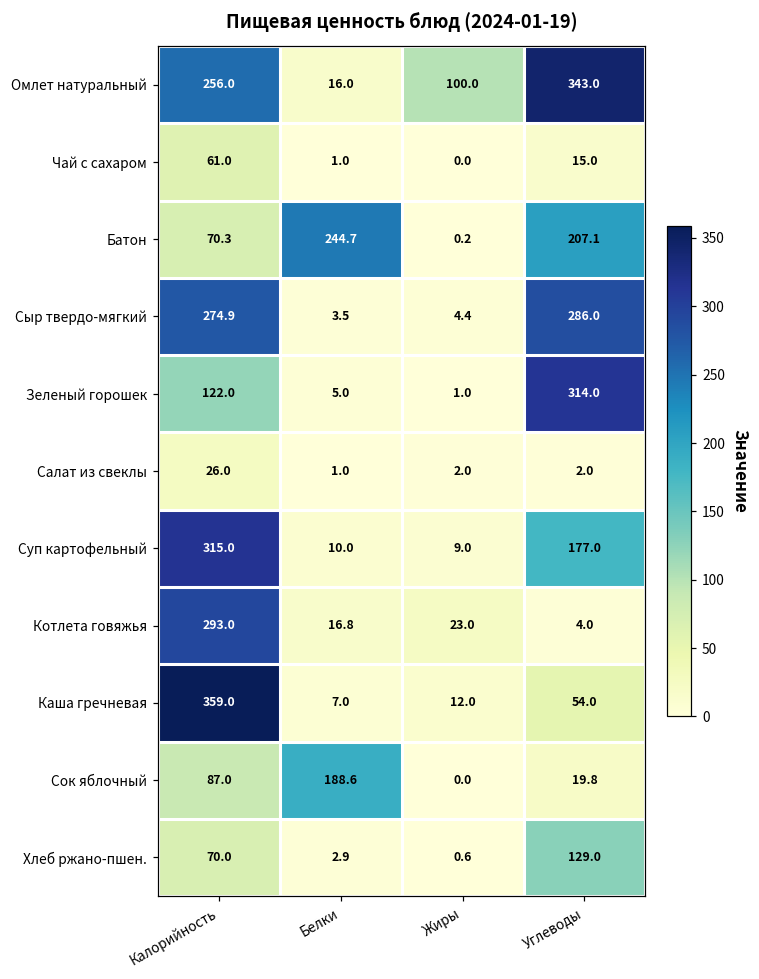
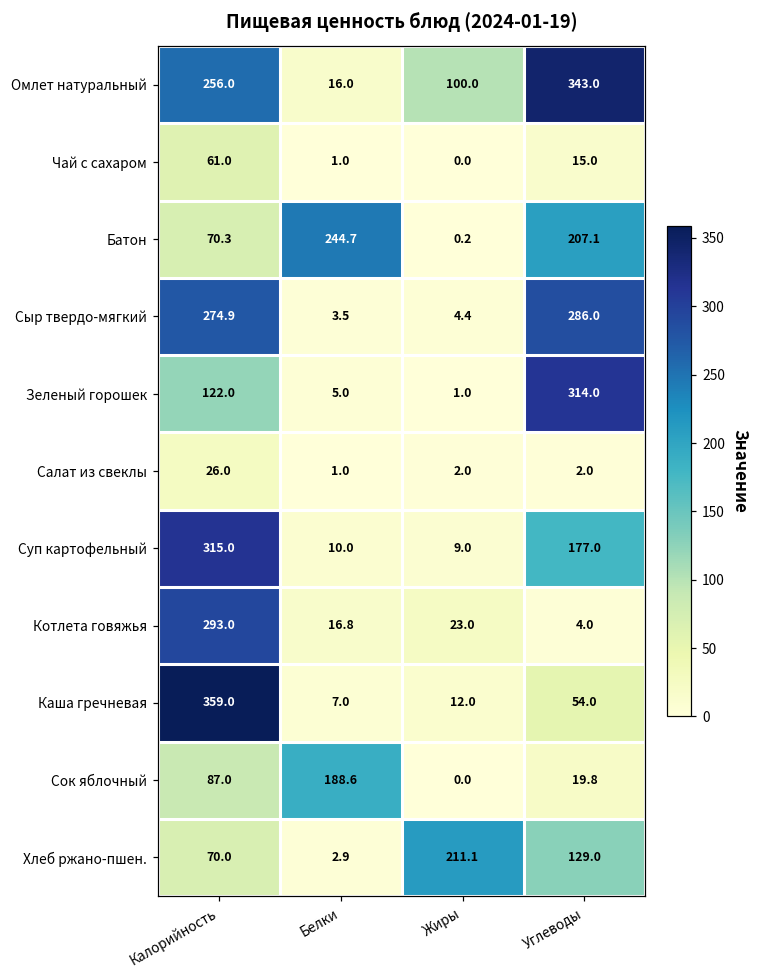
  {
    "Омлет натуральный": {
      "Калорийность": 256.0,
      "Белки": 16.0,
      "Жиры": 100.0,
      "Углеводы": 343.0
    },
    "Чай с сахаром": {
      "Калорийность": 61.0,
      "Белки": 1.0,
      "Жиры": 0.0,
      "Углеводы": 15.0
    },
    "Батон": {
      "Калорийность": 70.3,
      "Белки": 244.7,
      "Жиры": 0.2,
      "Углеводы": 207.1
    },
    "Сыр твердо-мягкий": {
      "Калорийность": 274.9,
      "Белки": 3.5,
      "Жиры": 4.4,
      "Углеводы": 286.0
    },
    "Зеленый горошек": {
      "Калорийность": 122.0,
      "Белки": 5.0,
      "Жиры": 1.0,
      "Углеводы": 314.0
    },
    "Салат из свеклы": {
      "Калорийность": 26.0,
      "Белки": 1.0,
      "Жиры": 2.0,
      "Углеводы": 2.0
    },
    "Суп картофельный": {
      "Калорийность": 315.0,
      "Белки": 10.0,
      "Жиры": 9.0,
      "Углеводы": 177.0
    },
    "Котлета говяжья": {
      "Калорийность": 293.0,
      "Белки": 16.8,
      "Жиры": 23.0,
      "Углеводы": 4.0
    },
    "Каша гречневая": {
      "Калорийность": 359.0,
      "Белки": 7.0,
      "Жиры": 12.0,
      "Углеводы": 54.0
    },
    "Сок яблочный": {
      "Калорийность": 87.0,
      "Белки": 188.6,
      "Жиры": 0.0,
      "Углеводы": 19.8
    },
    "Хлеб ржано-пшен.": {
      "Калорийность": 70.0,
      "Белки": 2.9,
-     "Жиры": 0.6,
+     "Жиры": 211.1,
      "Углеводы": 129.0
    }
  }
